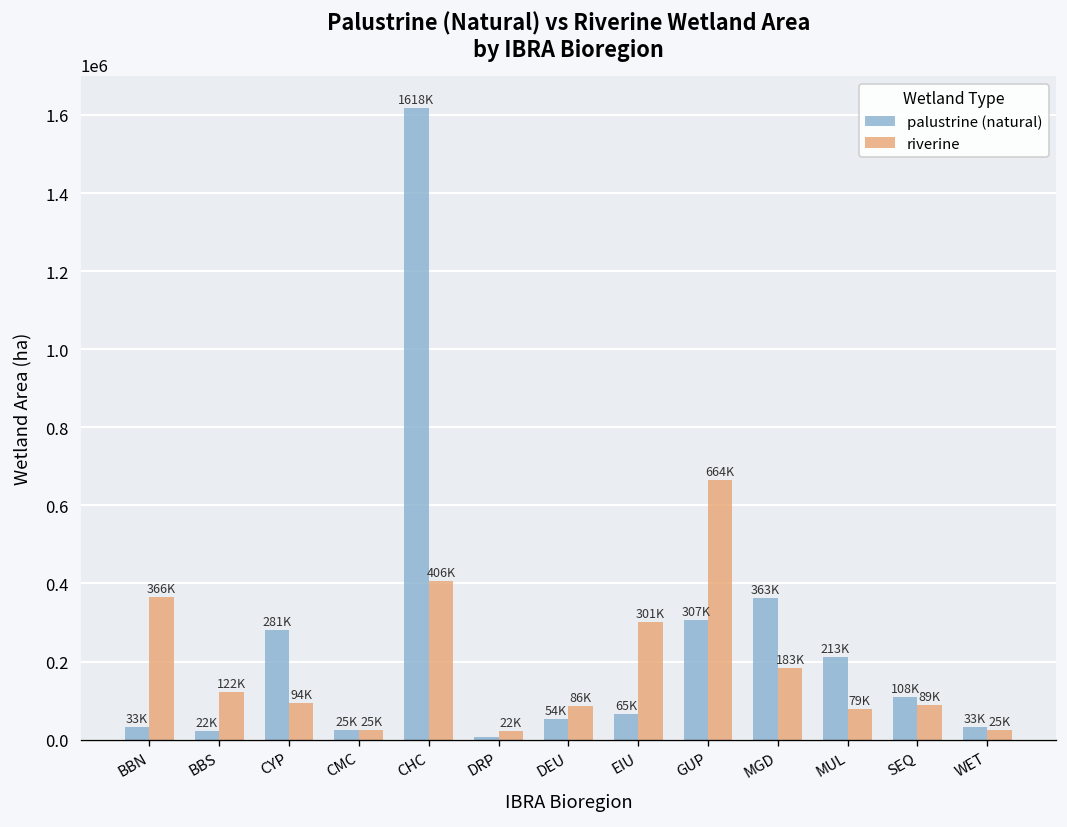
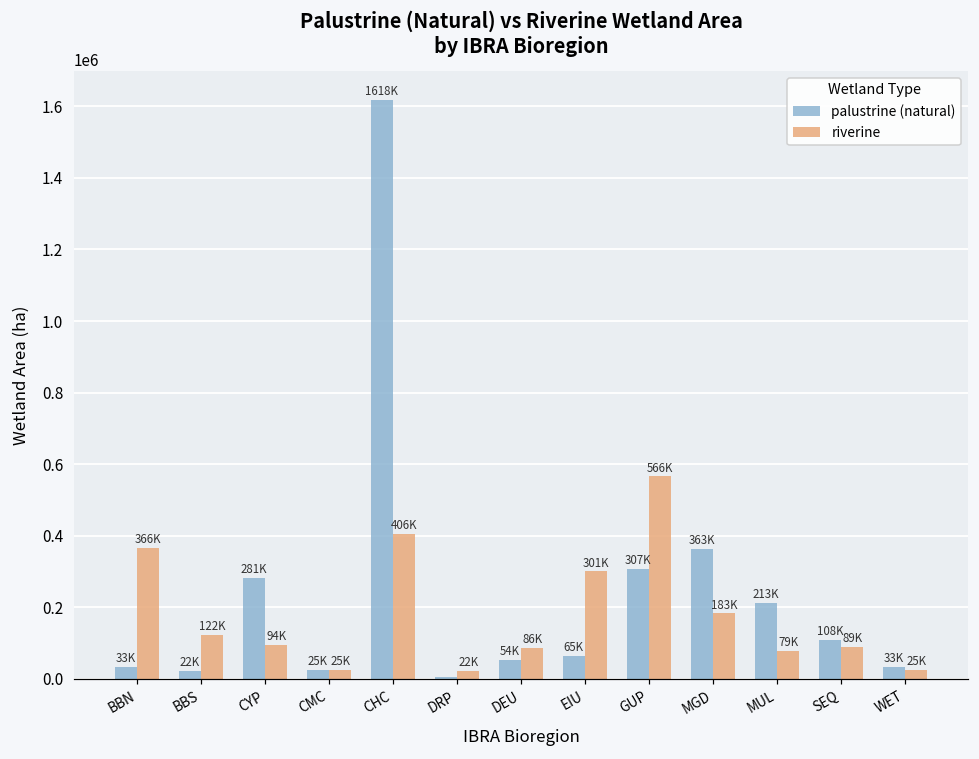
  {
    "palustrine (natural)": {
      "BBN": "33K",
      "BBS": "22K",
      "CYP": "281K",
      "CMC": "25K",
      "CHC": "1618K",
      "DEU": "54K",
      "EIU": "65K",
      "GUP": "307K",
      "MGD": "363K",
      "MUL": "213K",
      "SEQ": "108K",
      "WET": "33K"
    },
    "riverine": {
      "BBN": "366K",
      "BBS": "122K",
      "CYP": "94K",
      "CMC": "25K",
      "CHC": "406K",
      "DRP": "22K",
      "DEU": "86K",
      "EIU": "301K",
-     "GUP": "664K",
+     "GUP": "566K",
      "MGD": "183K",
      "MUL": "79K",
      "SEQ": "89K",
      "WET": "25K"
    }
  }
